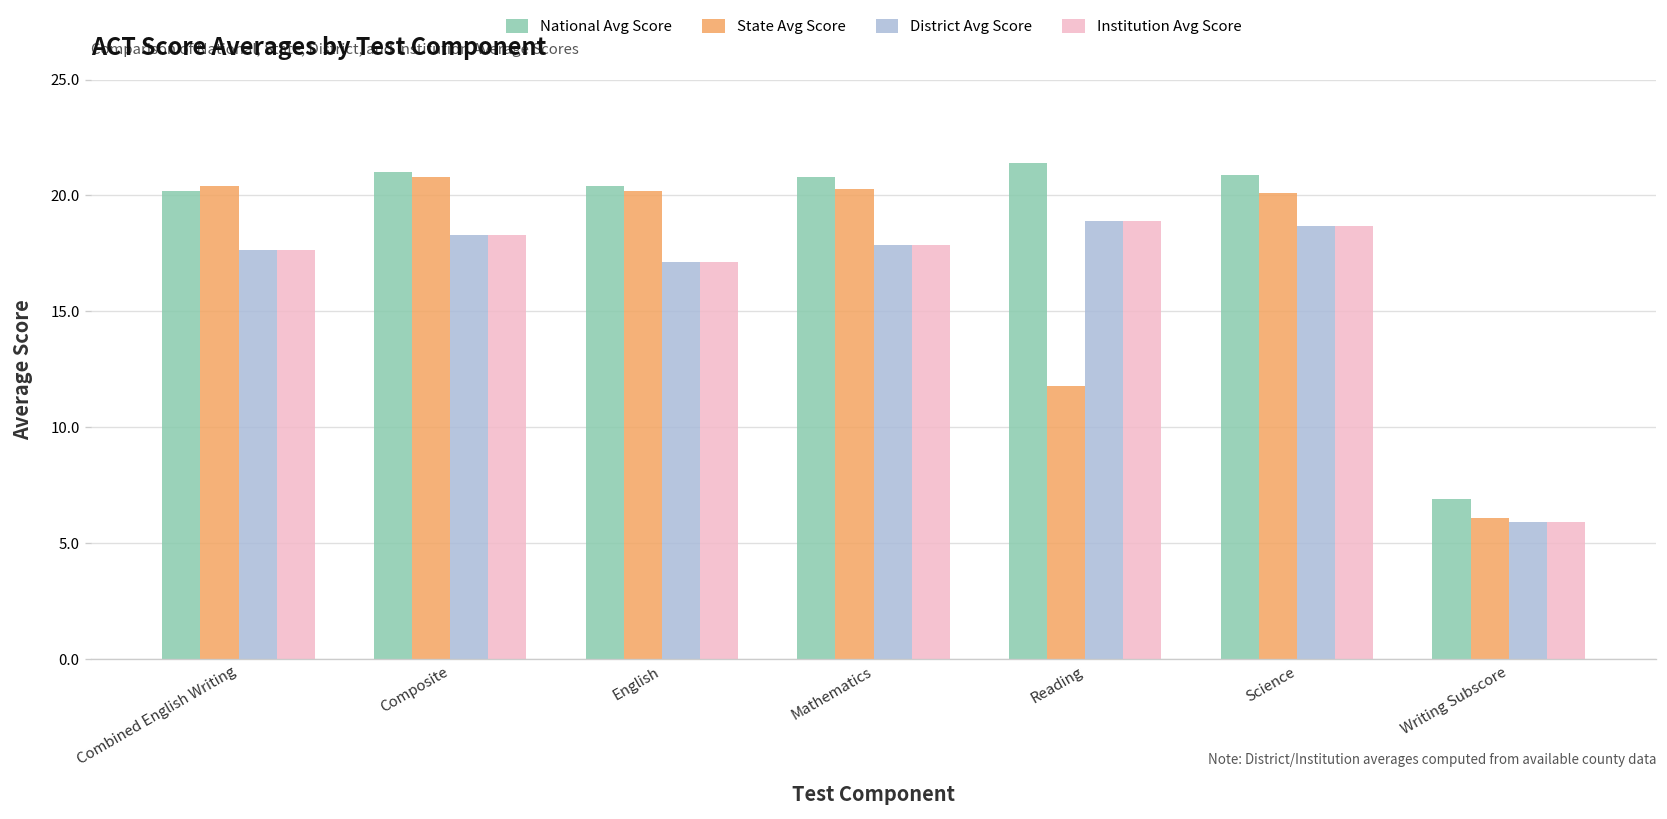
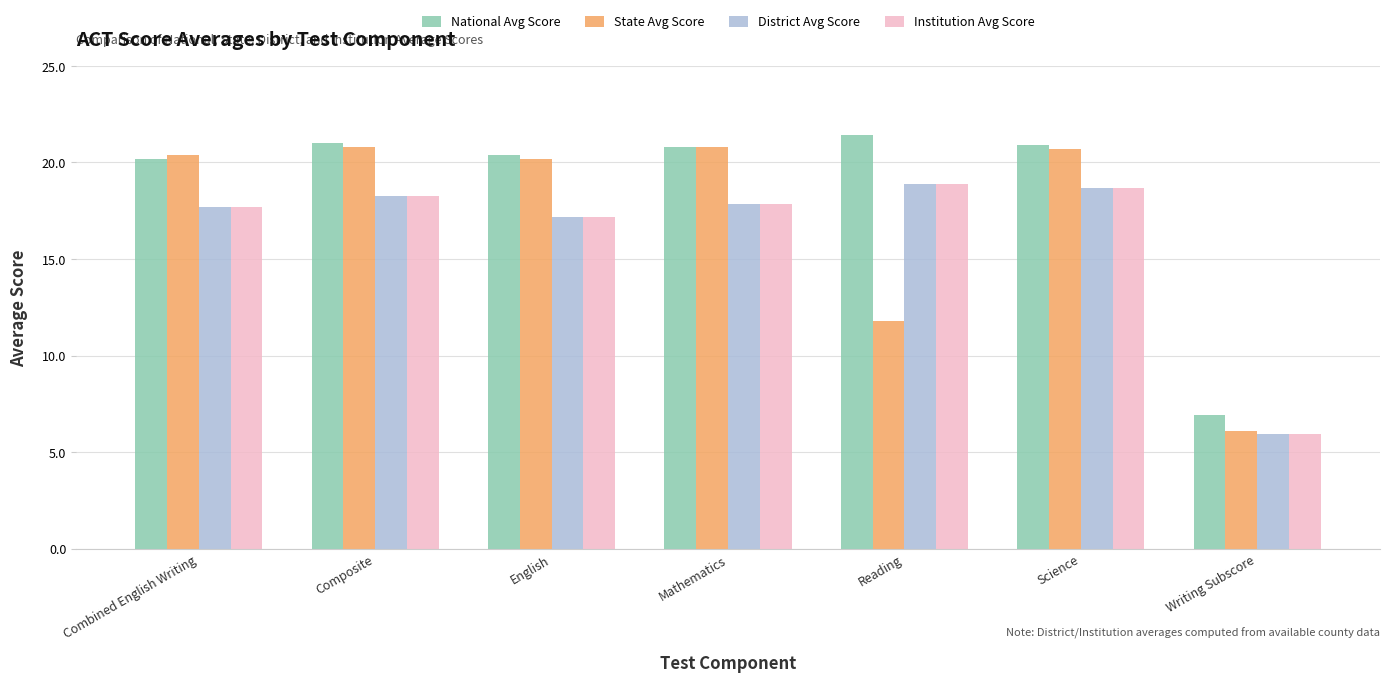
  {
    "State Avg Score": {
      "Combined English Writing": 20.4,
      "Composite": 20.8,
      "English": 20.2,
-     "Mathematics": 20.3,
+     "Mathematics": 20.8,
      "Reading": 11.8,
-     "Science": 20.1,
+     "Science": 20.7,
      "Writing Subscore": 6.1
    },
    "Institution Avg Score": {
      "Combined English Writing": 17.7,
      "Composite": 18.3,
      "English": 17.2,
      "Mathematics": 17.9,
      "Reading": 18.9,
      "Science": 18.7,
      "Writing Subscore": 5.9
    }
  }
